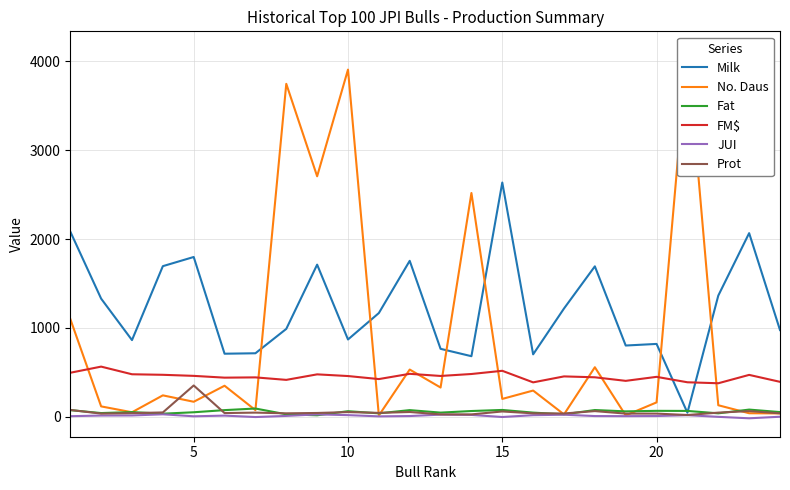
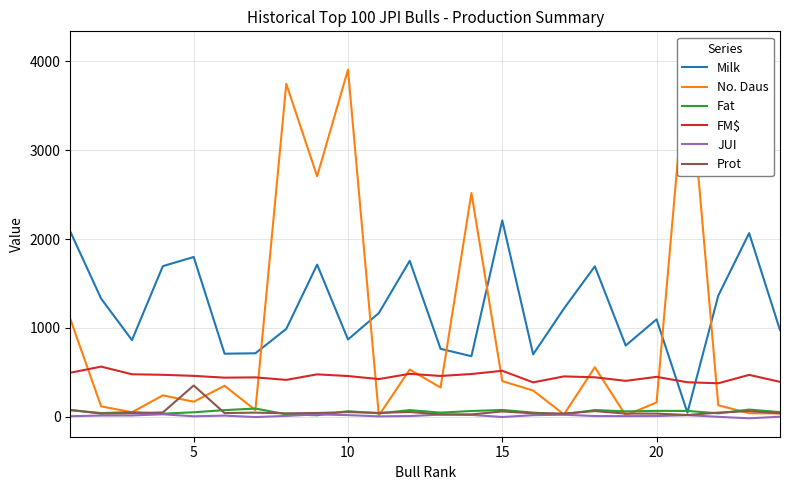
  {
    "Milk": {
      "5": 1800,
      "10": 900,
-     "15": 2600,
-     "20": 800
+     "15": 2200,
+     "20": 1100
    },
    "No. Daus": {
      "5": 200,
      "10": 3900,
-     "15": 200,
+     "15": 400,
      "20": 200
    },
    "Fat": {
      "5": 100,
      "20": 100
    },
    "FM$": {
      "5": 500,
      "10": 500,
      "15": 500,
      "20": 500
    },
    "JUI": {
      "5": 0,
      "10": 0,
      "15": 0
    },
    "Prot": {
      "5": 400
    }
  }
